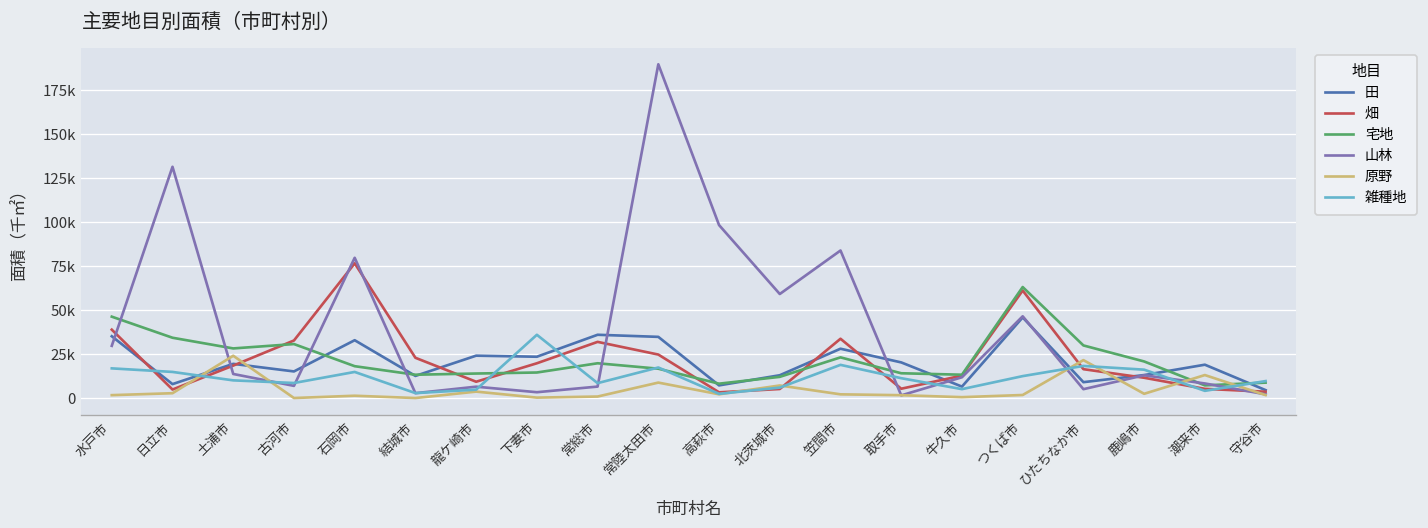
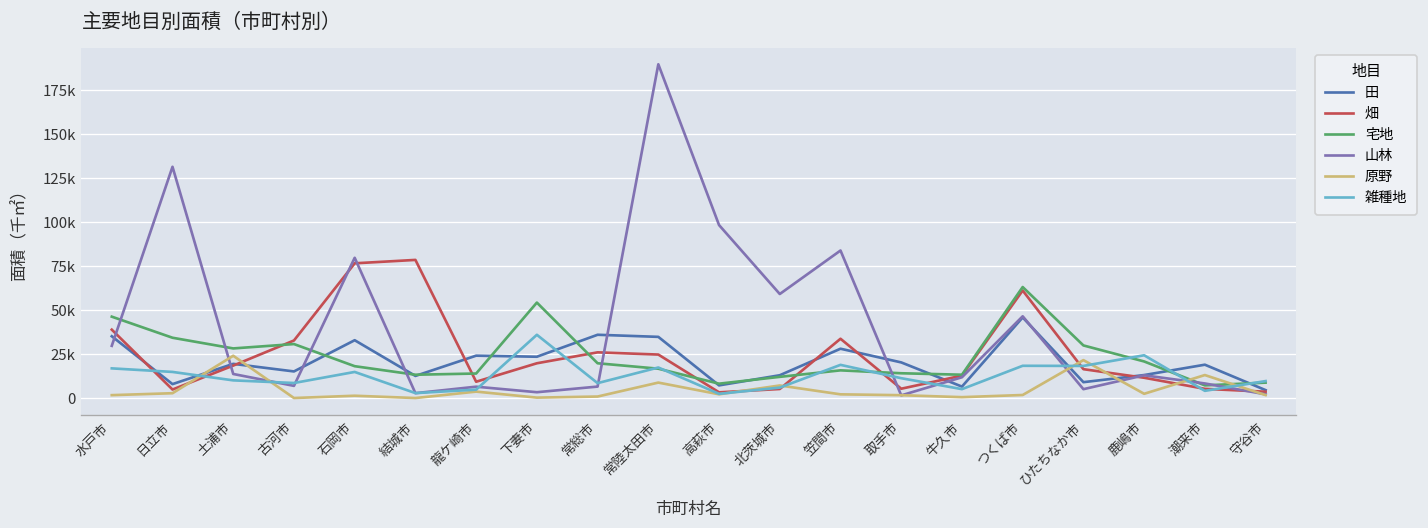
  {
    "畑": {
      "水戸市": 39000,
      "日立市": 5000,
      "古河市": 33000,
      "石岡市": 77000,
-     "結城市": 23000,
+     "結城市": 79000,
      "龍ケ崎市": 9000,
      "下妻市": 20000,
-     "常総市": 32000,
+     "常総市": 26000,
      "常陸太田市": 25000,
      "笠間市": 34000,
      "取手市": 5000,
      "つくば市": 61000,
      "ひたちなか市": 16000
    },
    "宅地": {
      "水戸市": 46000,
      "日立市": 34000,
      "土浦市": 28000,
      "古河市": 31000,
      "石岡市": 18000,
      "龍ケ崎市": 14000,
-     "下妻市": 15000,
+     "下妻市": 54000,
      "常総市": 20000,
-     "笠間市": 23000,
+     "笠間市": 16000,
      "取手市": 14000,
      "つくば市": 63000,
      "ひたちなか市": 30000,
      "鹿嶋市": 21000
    },
    "原野": {
      "水戸市": 2000,
      "日立市": 3000,
      "土浦市": 24000,
      "古河市": 0,
      "石岡市": 1000,
      "結城市": 0,
      "下妻市": 0,
      "常総市": 1000,
      "常陸太田市": 9000,
      "笠間市": 2000,
      "牛久市": 1000,
      "つくば市": 2000,
      "ひたちなか市": 22000,
      "鹿嶋市": 2000,
      "潮来市": 13000
    },
    "雑種地": {
      "水戸市": 17000,
      "日立市": 15000,
      "土浦市": 10000,
      "石岡市": 15000,
      "下妻市": 36000,
      "常総市": 8000,
      "笠間市": 19000,
      "取手市": 11000,
-     "つくば市": 12000,
+     "つくば市": 18000,
      "ひたちなか市": 18000,
-     "鹿嶋市": 16000
+     "鹿嶋市": 24000
    }
  }
